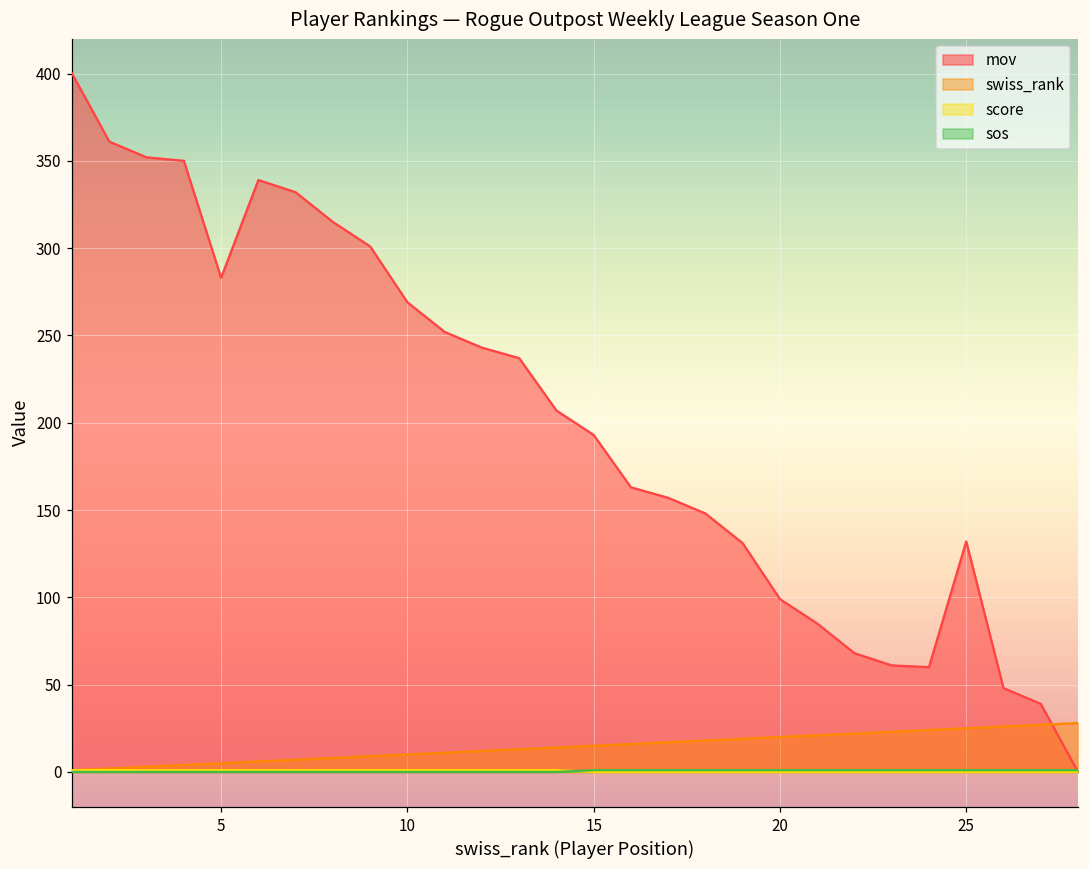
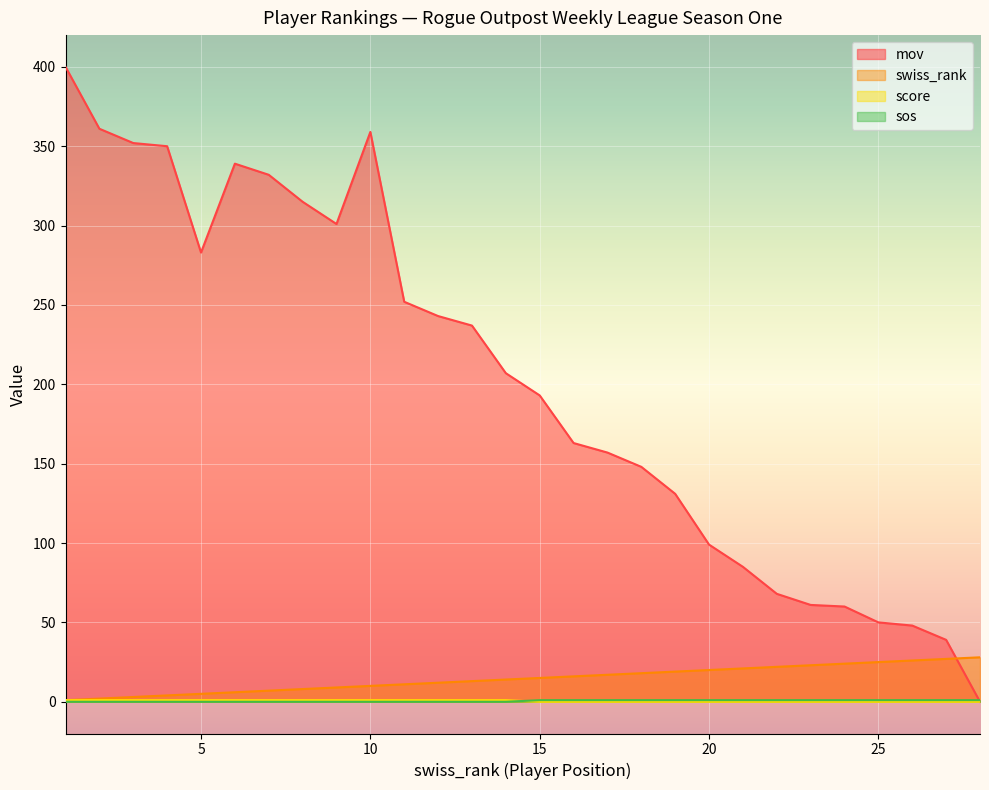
  {
    "mov": {
      "5": 283,
-     "10": 269,
+     "10": 359,
      "15": 193,
      "20": 99,
-     "25": 132
+     "25": 50
    }
  }
